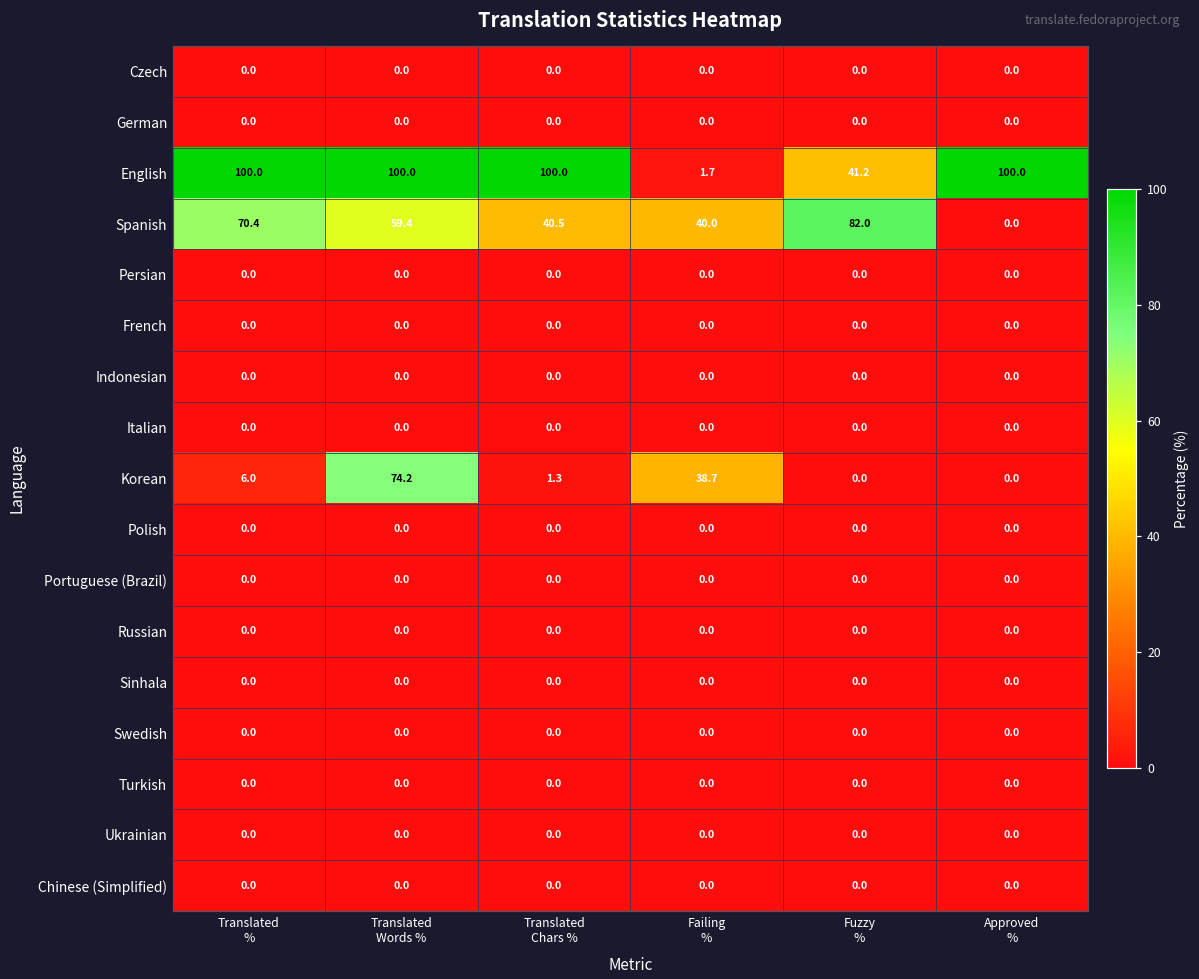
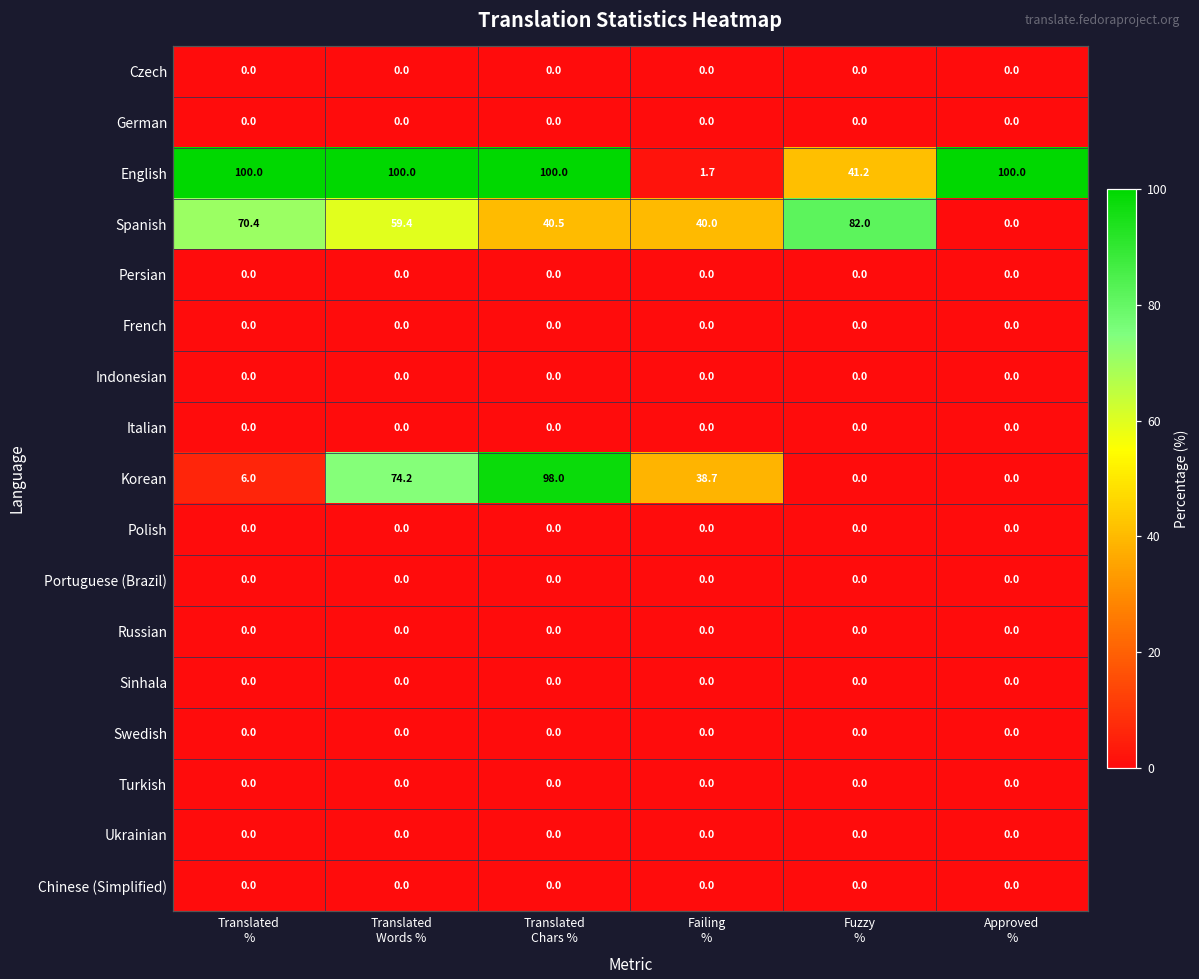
  {
    "Czech": {
      "Translated %": 0.0,
      "Translated Words %": 0.0,
      "Translated Chars %": 0.0,
      "Failing %": 0.0,
      "Fuzzy %": 0.0,
      "Approved %": 0.0
    },
    "German": {
      "Translated %": 0.0,
      "Translated Words %": 0.0,
      "Translated Chars %": 0.0,
      "Failing %": 0.0,
      "Fuzzy %": 0.0,
      "Approved %": 0.0
    },
    "English": {
      "Translated %": 100.0,
      "Translated Words %": 100.0,
      "Translated Chars %": 100.0,
      "Failing %": 1.7,
      "Fuzzy %": 41.2,
      "Approved %": 100.0
    },
    "Spanish": {
      "Translated %": 70.4,
      "Translated Words %": 59.4,
      "Translated Chars %": 40.5,
      "Failing %": 40.0,
      "Fuzzy %": 82.0,
      "Approved %": 0.0
    },
    "Persian": {
      "Translated %": 0.0,
      "Translated Words %": 0.0,
      "Translated Chars %": 0.0,
      "Failing %": 0.0,
      "Fuzzy %": 0.0,
      "Approved %": 0.0
    },
    "French": {
      "Translated %": 0.0,
      "Translated Words %": 0.0,
      "Translated Chars %": 0.0,
      "Failing %": 0.0,
      "Fuzzy %": 0.0,
      "Approved %": 0.0
    },
    "Indonesian": {
      "Translated %": 0.0,
      "Translated Words %": 0.0,
      "Translated Chars %": 0.0,
      "Failing %": 0.0,
      "Fuzzy %": 0.0,
      "Approved %": 0.0
    },
    "Italian": {
      "Translated %": 0.0,
      "Translated Words %": 0.0,
      "Translated Chars %": 0.0,
      "Failing %": 0.0,
      "Fuzzy %": 0.0,
      "Approved %": 0.0
    },
    "Korean": {
      "Translated %": 6.0,
      "Translated Words %": 74.2,
-     "Translated Chars %": 1.3,
+     "Translated Chars %": 98.0,
      "Failing %": 38.7,
      "Fuzzy %": 0.0,
      "Approved %": 0.0
    },
    "Polish": {
      "Translated %": 0.0,
      "Translated Words %": 0.0,
      "Translated Chars %": 0.0,
      "Failing %": 0.0,
      "Fuzzy %": 0.0,
      "Approved %": 0.0
    },
    "Portuguese (Brazil)": {
      "Translated %": 0.0,
      "Translated Words %": 0.0,
      "Translated Chars %": 0.0,
      "Failing %": 0.0,
      "Fuzzy %": 0.0,
      "Approved %": 0.0
    },
    "Russian": {
      "Translated %": 0.0,
      "Translated Words %": 0.0,
      "Translated Chars %": 0.0,
      "Failing %": 0.0,
      "Fuzzy %": 0.0,
      "Approved %": 0.0
    },
    "Sinhala": {
      "Translated %": 0.0,
      "Translated Words %": 0.0,
      "Translated Chars %": 0.0,
      "Failing %": 0.0,
      "Fuzzy %": 0.0,
      "Approved %": 0.0
    },
    "Swedish": {
      "Translated %": 0.0,
      "Translated Words %": 0.0,
      "Translated Chars %": 0.0,
      "Failing %": 0.0,
      "Fuzzy %": 0.0,
      "Approved %": 0.0
    },
    "Turkish": {
      "Translated %": 0.0,
      "Translated Words %": 0.0,
      "Translated Chars %": 0.0,
      "Failing %": 0.0,
      "Fuzzy %": 0.0,
      "Approved %": 0.0
    },
    "Ukrainian": {
      "Translated %": 0.0,
      "Translated Words %": 0.0,
      "Translated Chars %": 0.0,
      "Failing %": 0.0,
      "Fuzzy %": 0.0,
      "Approved %": 0.0
    },
    "Chinese (Simplified)": {
      "Translated %": 0.0,
      "Translated Words %": 0.0,
      "Translated Chars %": 0.0,
      "Failing %": 0.0,
      "Fuzzy %": 0.0,
      "Approved %": 0.0
    }
  }
